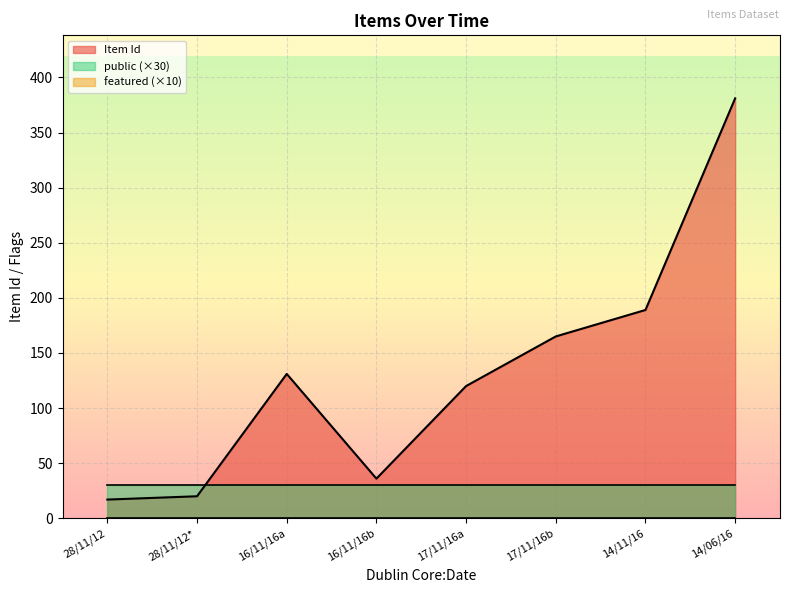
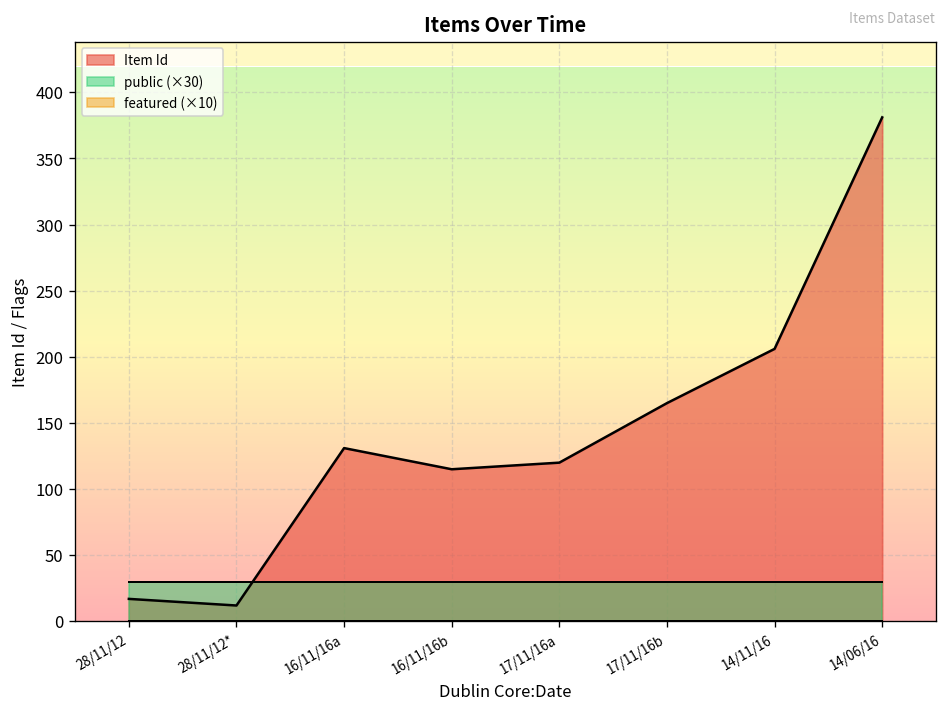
  {
    "Item Id": {
      "28/11/12": 17,
-     "28/11/12*": 20,
+     "28/11/12*": 12,
      "16/11/16a": 131,
-     "16/11/16b": 36,
+     "16/11/16b": 115,
      "17/11/16a": 120,
      "17/11/16b": 165,
-     "14/11/16": 189,
+     "14/11/16": 206,
      "14/06/16": 381
    },
    "public (×30)": {
      "28/11/12": 30,
      "28/11/12*": 30,
      "16/11/16a": 30,
      "16/11/16b": 30,
      "17/11/16a": 30,
      "17/11/16b": 30,
      "14/11/16": 30,
      "14/06/16": 30
    },
    "featured (×10)": {
      "28/11/12": 0,
      "28/11/12*": 0,
      "16/11/16a": 0,
      "16/11/16b": 0,
      "17/11/16a": 0,
      "17/11/16b": 0,
      "14/11/16": 0,
      "14/06/16": 0
    }
  }
